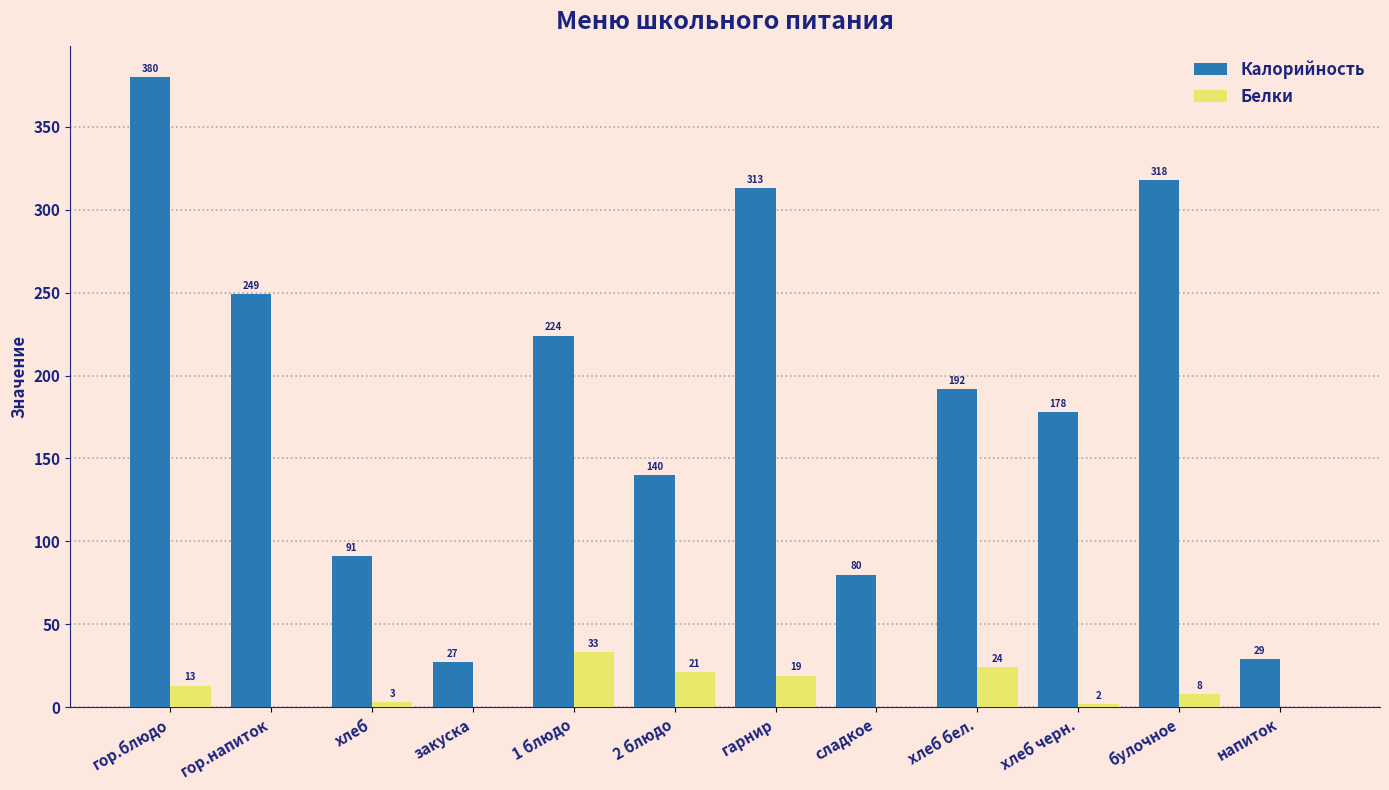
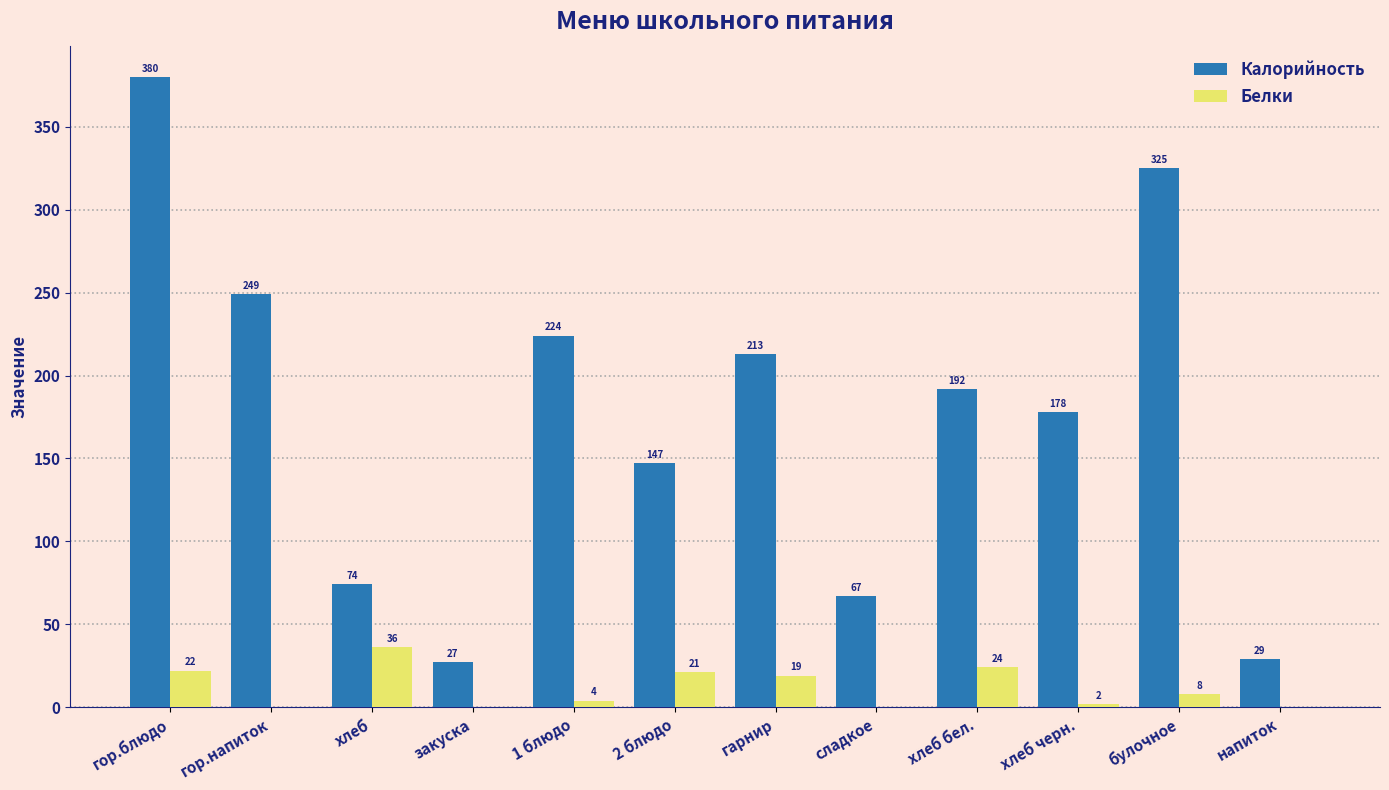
  {
    "Калорийность": {
      "гор.блюдо": 380,
      "гор.напиток": 249,
-     "хлеб": 91,
+     "хлеб": 74,
      "закуска": 27,
      "1 блюдо": 224,
-     "2 блюдо": 140,
-     "гарнир": 313,
-     "сладкое": 80,
+     "2 блюдо": 147,
+     "гарнир": 213,
+     "сладкое": 67,
      "хлеб бел.": 192,
      "хлеб черн.": 178,
-     "булочное": 318,
+     "булочное": 325,
      "напиток": 29
    },
    "Белки": {
-     "гор.блюдо": 13,
-     "хлеб": 3,
-     "1 блюдо": 33,
+     "гор.блюдо": 22,
+     "хлеб": 36,
+     "1 блюдо": 4,
      "2 блюдо": 21,
      "гарнир": 19,
      "хлеб бел.": 24,
      "хлеб черн.": 2,
      "булочное": 8
    }
  }
